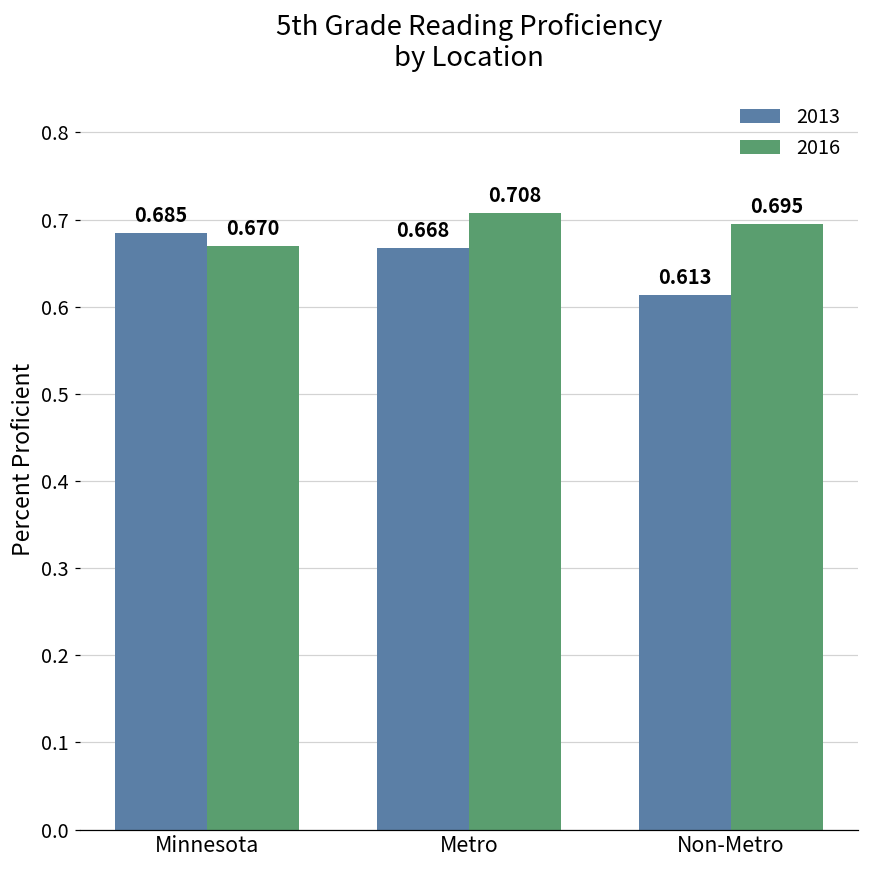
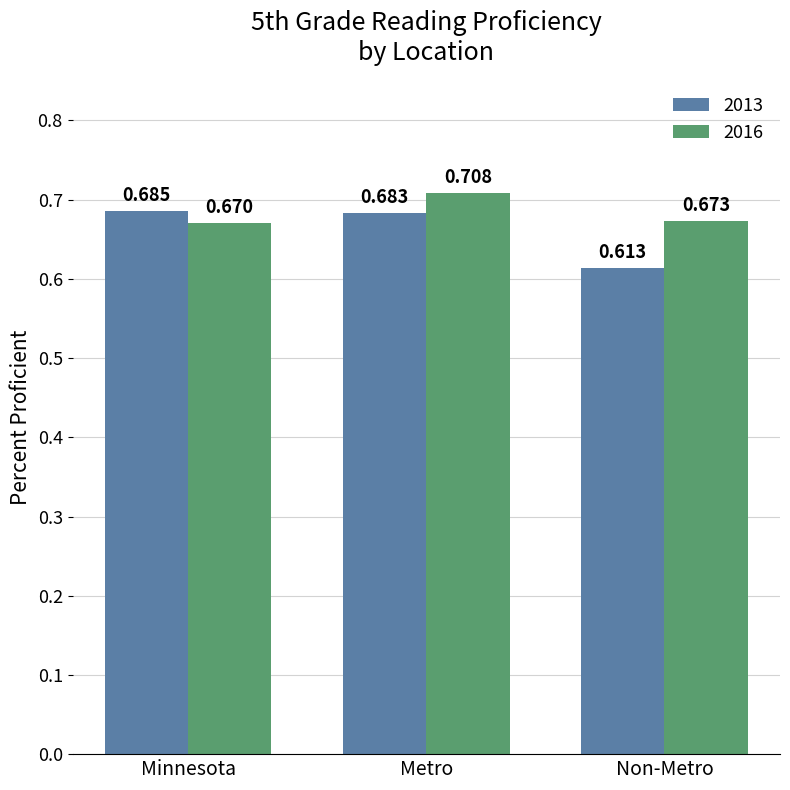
  {
    "2013": {
      "Minnesota": 0.685,
-     "Metro": 0.668,
+     "Metro": 0.683,
      "Non-Metro": 0.613
    },
    "2016": {
      "Minnesota": 0.670,
      "Metro": 0.708,
-     "Non-Metro": 0.695
+     "Non-Metro": 0.673
    }
  }
